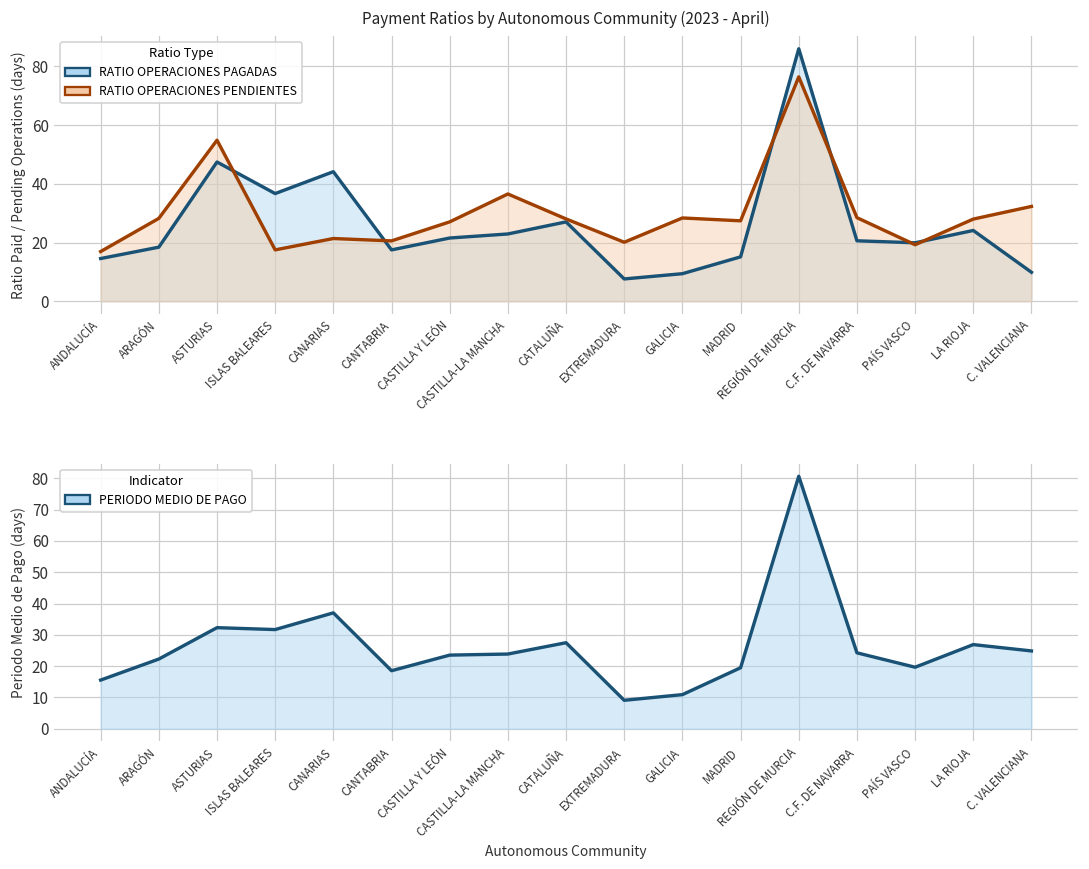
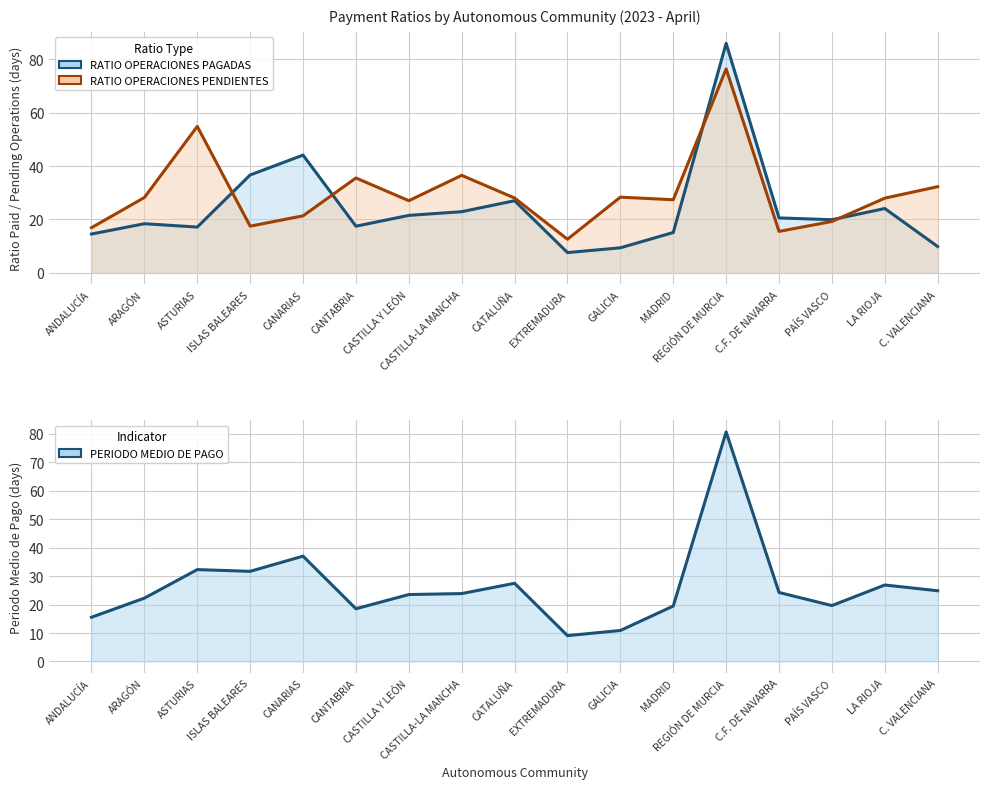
  {
    "Payment Ratios by Autonomous Community (2023 - April)": {
      "RATIO OPERACIONES PAGADAS": {
        "ANDALUCÍA": 15,
        "ARAGÓN": 18,
-       "ASTURIAS": 47,
+       "ASTURIAS": 17,
        "ISLAS BALEARES": 37,
        "CANARIAS": 44,
        "CANTABRIA": 17,
        "CASTILLA Y LEÓN": 22,
        "CASTILLA-LA MANCHA": 23,
        "CATALUÑA": 27,
        "EXTREMADURA": 8,
        "GALICIA": 9,
        "MADRID": 15,
        "REGIÓN DE MURCIA": 86,
        "C.F. DE NAVARRA": 21,
        "LA RIOJA": 24,
        "C. VALENCIANA": 10
      },
      "RATIO OPERACIONES PENDIENTES": {
        "ANDALUCÍA": 17,
        "ARAGÓN": 28,
        "ASTURIAS": 55,
        "ISLAS BALEARES": 18,
        "CANARIAS": 21,
-       "CANTABRIA": 21,
+       "CANTABRIA": 36,
        "CASTILLA Y LEÓN": 27,
        "CASTILLA-LA MANCHA": 37,
        "CATALUÑA": 28,
-       "EXTREMADURA": 20,
+       "EXTREMADURA": 13,
        "GALICIA": 28,
        "MADRID": 27,
        "REGIÓN DE MURCIA": 76,
-       "C.F. DE NAVARRA": 28,
+       "C.F. DE NAVARRA": 16,
        "LA RIOJA": 28,
        "C. VALENCIANA": 32
      }
    }
  }
